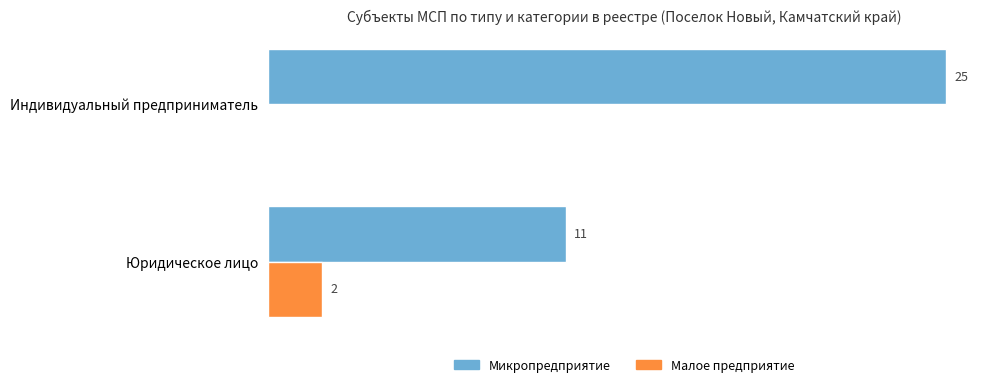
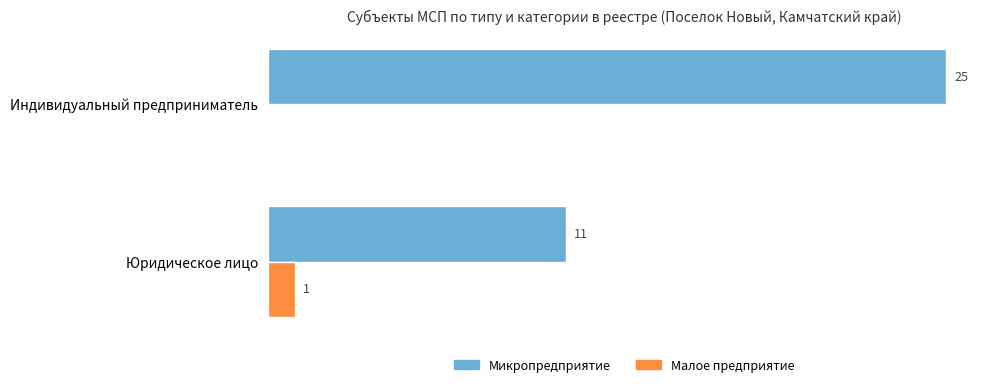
  {
    "Микропредприятие": {
      "Индивидуальный предприниматель": 25,
      "Юридическое лицо": 11
    },
    "Малое предприятие": {
-     "Юридическое лицо": 2
+     "Юридическое лицо": 1
    }
  }
